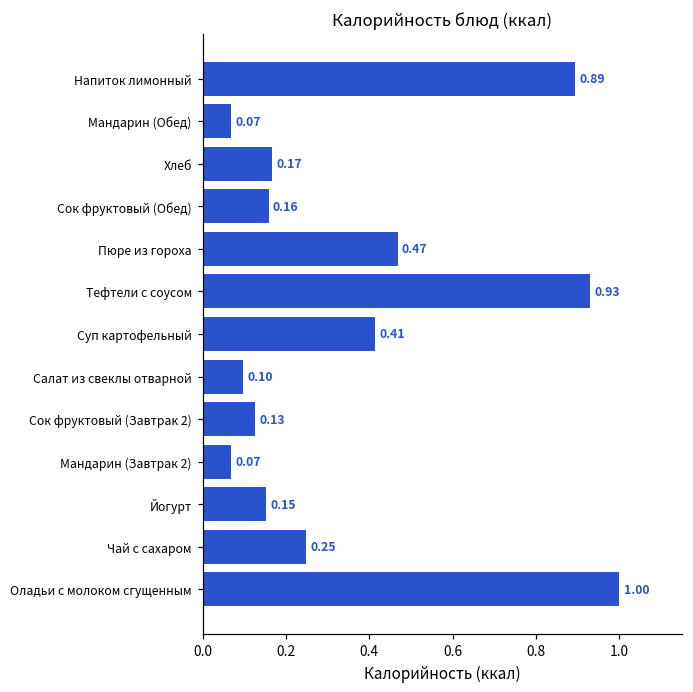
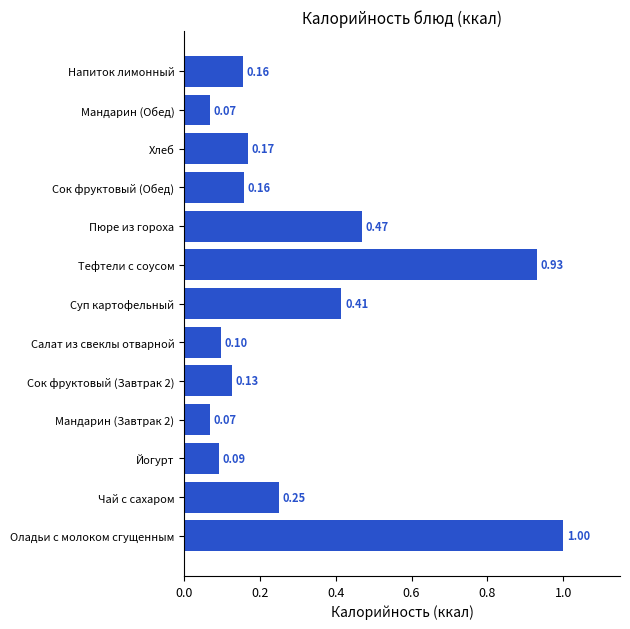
  {
-   "Напиток лимонный": 0.89,
+   "Напиток лимонный": 0.16,
    "Мандарин (Обед)": 0.07,
    "Хлеб": 0.17,
    "Сок фруктовый (Обед)": 0.16,
    "Пюре из гороха": 0.47,
    "Тефтели с соусом": 0.93,
    "Суп картофельный": 0.41,
    "Салат из свеклы отварной": 0.10,
    "Сок фруктовый (Завтрак 2)": 0.13,
    "Мандарин (Завтрак 2)": 0.07,
-   "Йогурт": 0.15,
+   "Йогурт": 0.09,
    "Чай с сахаром": 0.25,
    "Оладьи с молоком сгущенным": 1.00
  }
